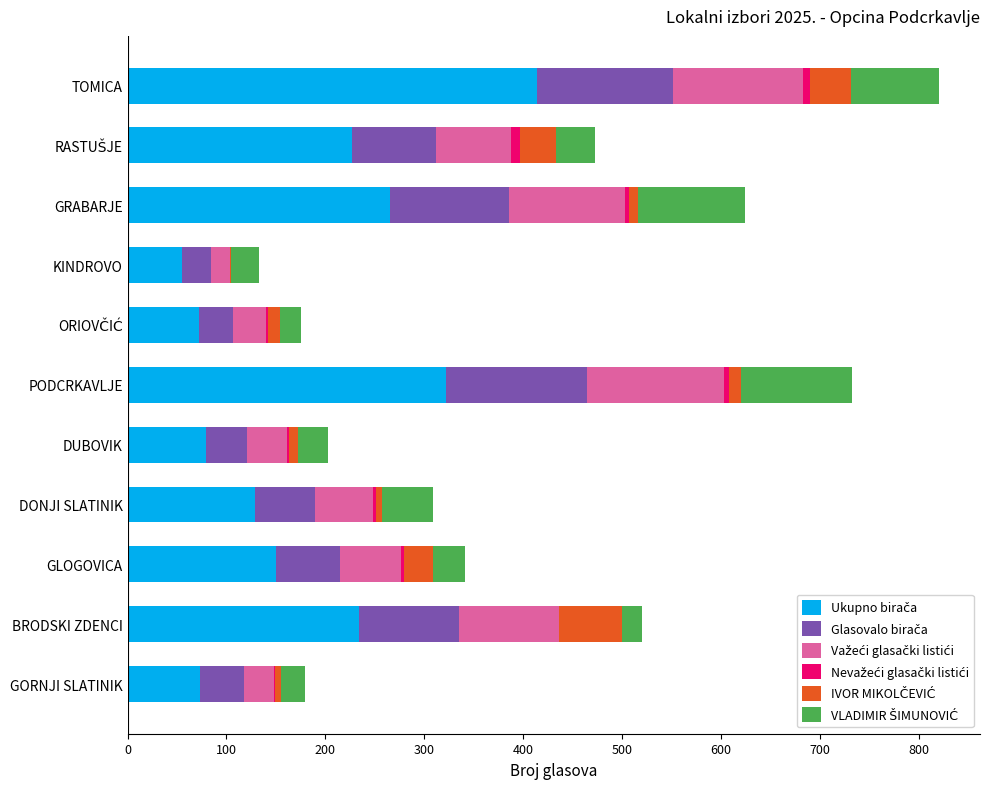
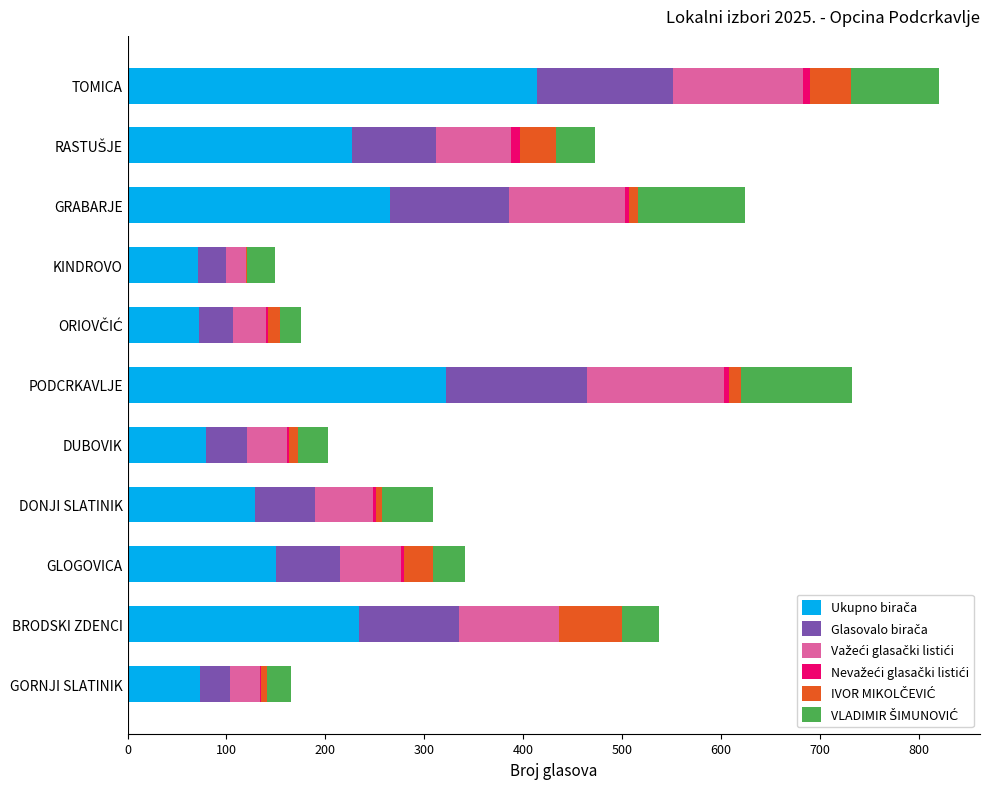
  {
    "Ukupno birača": {
      "TOMICA": 410,
      "RASTUŠJE": 230,
      "GRABARJE": 270,
-     "KINDROVO": 60,
+     "KINDROVO": 70,
      "ORIOVČIĆ": 70,
      "PODCRKAVLJE": 320,
      "DUBOVIK": 80,
      "DONJI SLATINIK": 130,
      "GLOGOVICA": 150,
      "BRODSKI ZDENCI": 230,
      "GORNJI SLATINIK": 70
    },
    "Glasovalo birača": {
      "TOMICA": 140,
      "RASTUŠJE": 90,
      "GRABARJE": 120,
      "KINDROVO": 30,
      "ORIOVČIĆ": 40,
      "PODCRKAVLJE": 140,
      "DUBOVIK": 40,
      "DONJI SLATINIK": 60,
      "GLOGOVICA": 70,
      "BRODSKI ZDENCI": 100,
-     "GORNJI SLATINIK": 50
+     "GORNJI SLATINIK": 30
    },
    "Važeći glasački listići": {
      "TOMICA": 130,
      "RASTUŠJE": 80,
      "GRABARJE": 120,
      "KINDROVO": 20,
      "ORIOVČIĆ": 30,
      "PODCRKAVLJE": 140,
      "DUBOVIK": 40,
      "DONJI SLATINIK": 60,
      "GLOGOVICA": 60,
      "BRODSKI ZDENCI": 100,
      "GORNJI SLATINIK": 30
    },
    "Nevažeći glasački listići": {
      "TOMICA": 10,
      "RASTUŠJE": 10,
      "GRABARJE": 0,
      "KINDROVO": 0,
      "PODCRKAVLJE": 10,
      "DONJI SLATINIK": 0,
      "GLOGOVICA": 0,
      "BRODSKI ZDENCI": 0
    },
    "IVOR MIKOLČEVIĆ": {
      "TOMICA": 40,
      "RASTUŠJE": 40,
      "GRABARJE": 10,
      "ORIOVČIĆ": 10,
      "PODCRKAVLJE": 10,
      "DUBOVIK": 10,
      "DONJI SLATINIK": 10,
      "GLOGOVICA": 30,
      "BRODSKI ZDENCI": 60,
      "GORNJI SLATINIK": 10
    },
    "VLADIMIR ŠIMUNOVIĆ": {
      "TOMICA": 90,
      "RASTUŠJE": 40,
      "GRABARJE": 110,
      "KINDROVO": 30,
      "ORIOVČIĆ": 20,
      "PODCRKAVLJE": 110,
      "DUBOVIK": 30,
      "DONJI SLATINIK": 50,
      "GLOGOVICA": 30,
-     "BRODSKI ZDENCI": 20,
+     "BRODSKI ZDENCI": 40,
      "GORNJI SLATINIK": 20
    }
  }
